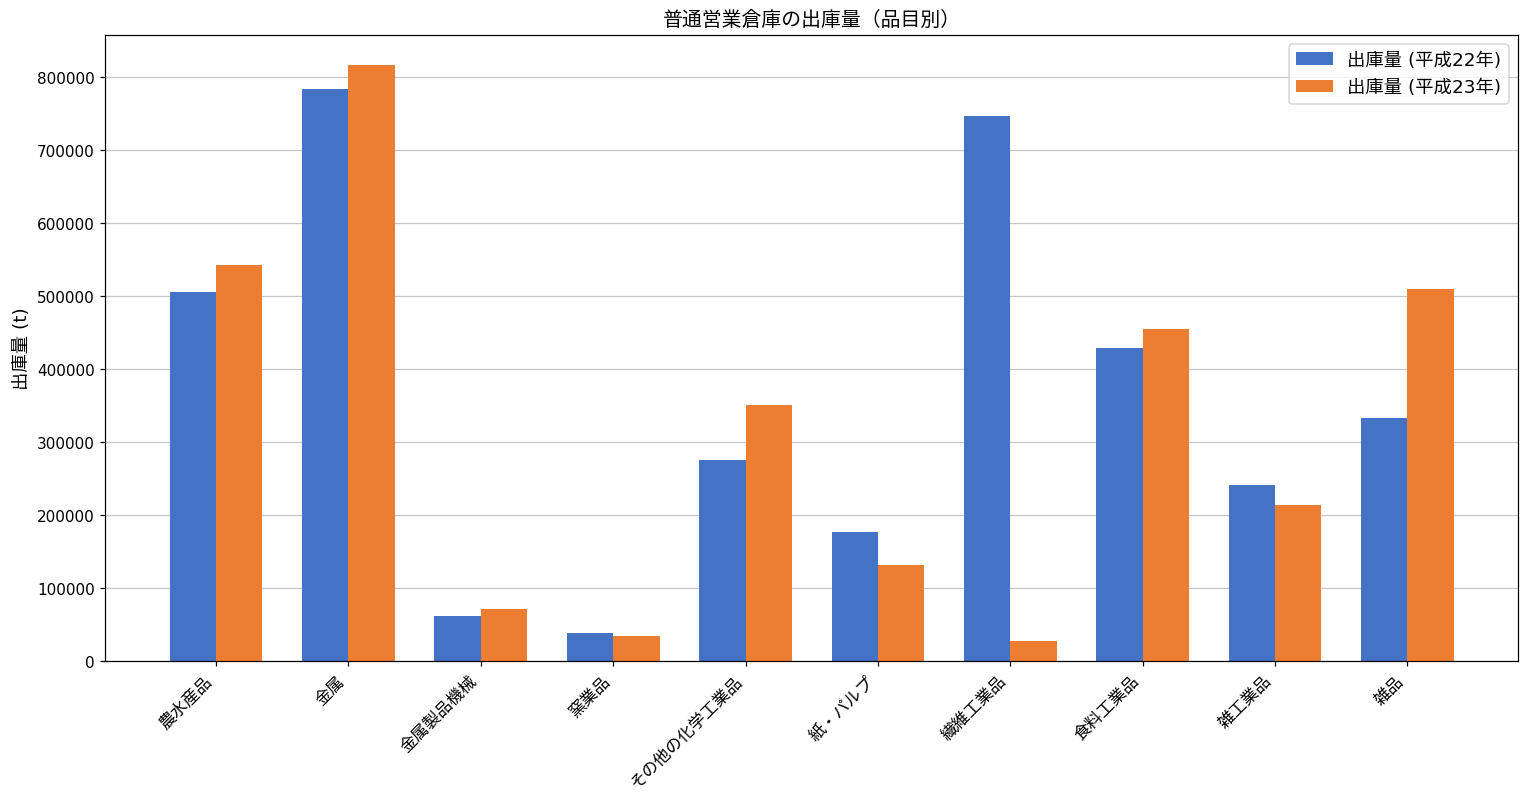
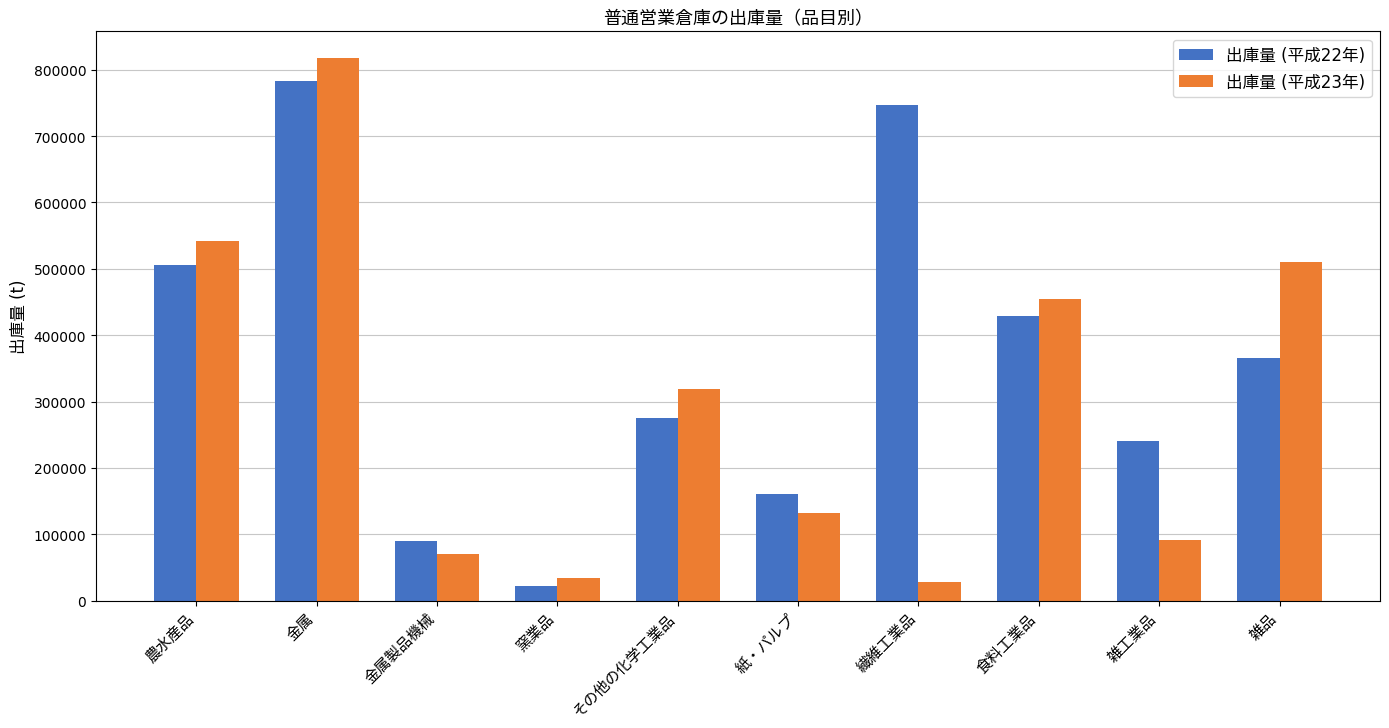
  {
    "出庫量 (平成22年)": {
      "農水産品": 510000,
      "金属": 780000,
-     "金属製品機械": 60000,
-     "窯業品": 40000,
+     "金属製品機械": 90000,
+     "窯業品": 20000,
      "その他の化学工業品": 270000,
-     "紙・パルプ": 180000,
+     "紙・パルプ": 160000,
      "繊維工業品": 750000,
      "食料工業品": 430000,
      "雑工業品": 240000,
-     "雑品": 330000
+     "雑品": 370000
    },
    "出庫量 (平成23年)": {
      "農水産品": 540000,
      "金属": 820000,
      "金属製品機械": 70000,
      "窯業品": 30000,
-     "その他の化学工業品": 350000,
+     "その他の化学工業品": 320000,
      "紙・パルプ": 130000,
      "繊維工業品": 30000,
      "食料工業品": 450000,
-     "雑工業品": 210000,
+     "雑工業品": 90000,
      "雑品": 510000
    }
  }
